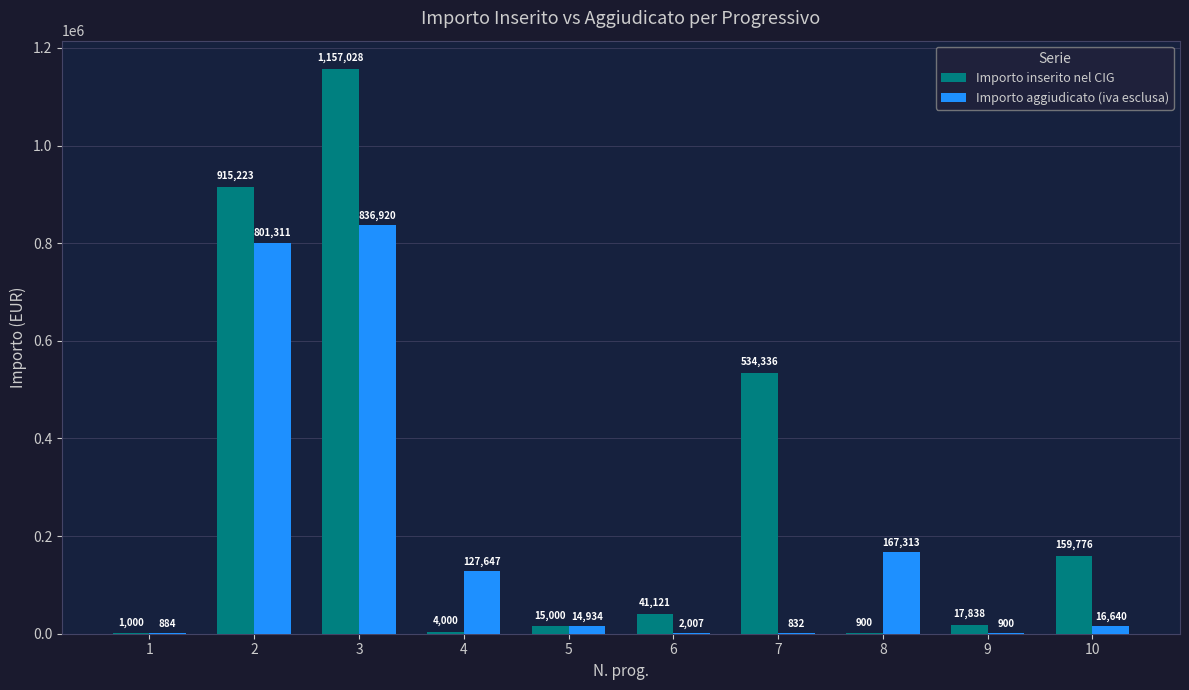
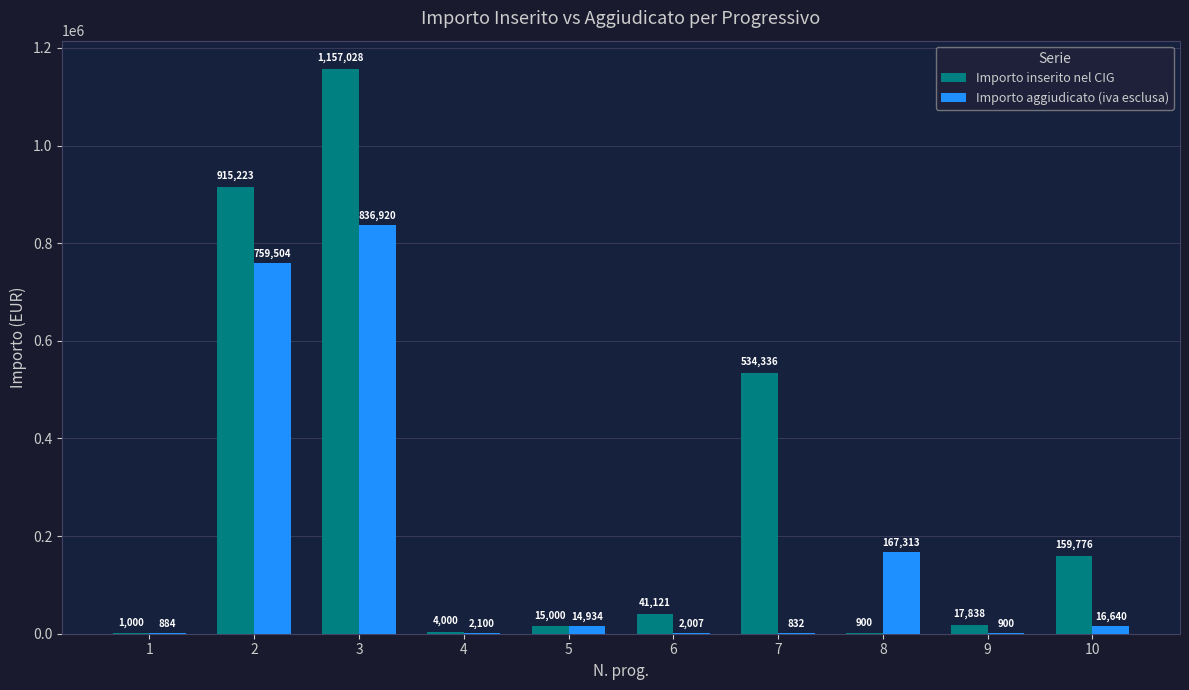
  {
    "Importo inserito nel CIG": {
      "1": "1,000",
      "2": "915,223",
      "3": "1,157,028",
      "4": "4,000",
      "5": "15,000",
      "6": "41,121",
      "7": "534,336",
      "8": "900",
      "9": "17,838",
      "10": "159,776"
    },
    "Importo aggiudicato (iva esclusa)": {
      "1": "884",
-     "2": "801,311",
+     "2": "759,504",
      "3": "836,920",
-     "4": "127,647",
+     "4": "2,100",
      "5": "14,934",
      "6": "2,007",
      "7": "832",
      "8": "167,313",
      "9": "900",
      "10": "16,640"
    }
  }
